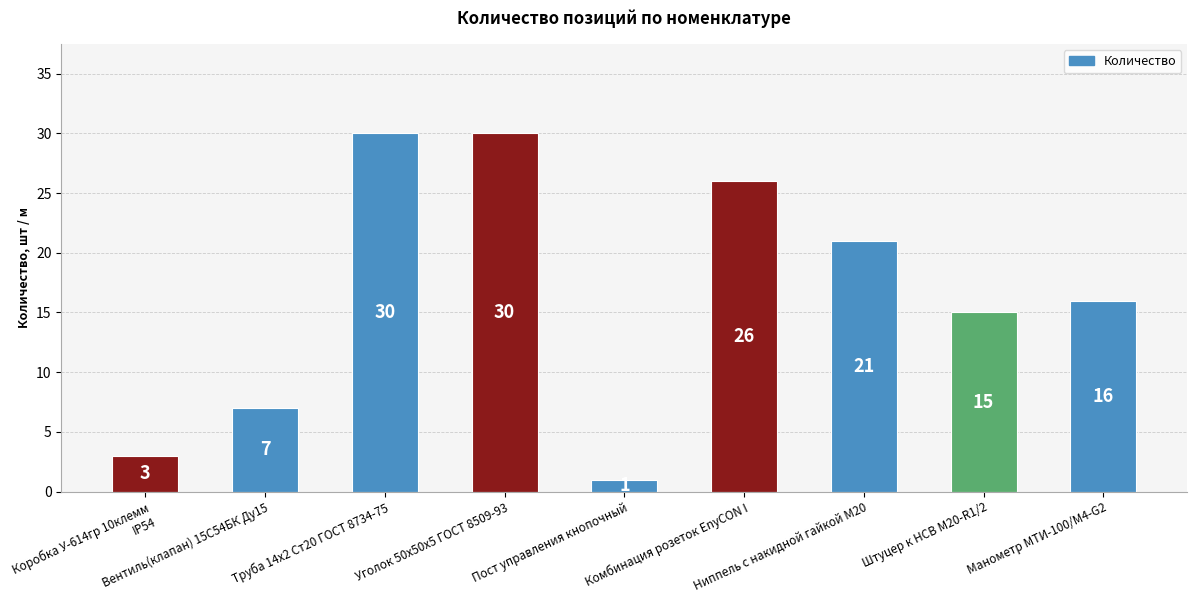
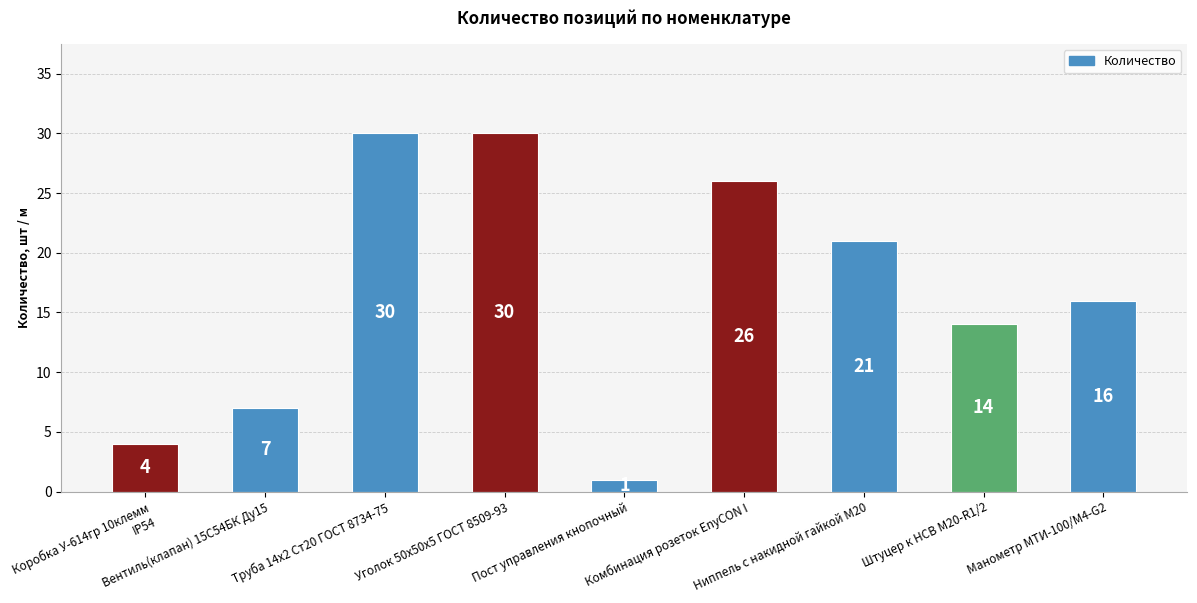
  {
-   "Коробка У-614гр 10клемм IP54": 3,
+   "Коробка У-614гр 10клемм IP54": 4,
    "Вентиль(клапан) 15С54БК Ду15": 7,
    "Труба 14х2 Ст20 ГОСТ 8734-75": 30,
    "Уголок 50х50х5 ГОСТ 8509-93": 30,
    "Пост управления кнопочный": 1,
    "Комбинация розеток EnyCON I": 26,
    "Ниппель с накидной гайкой М20": 21,
-   "Штуцер к НСВ М20-R1/2": 15,
+   "Штуцер к НСВ М20-R1/2": 14,
    "Манометр МТИ-100/М4-G2": 16
  }
